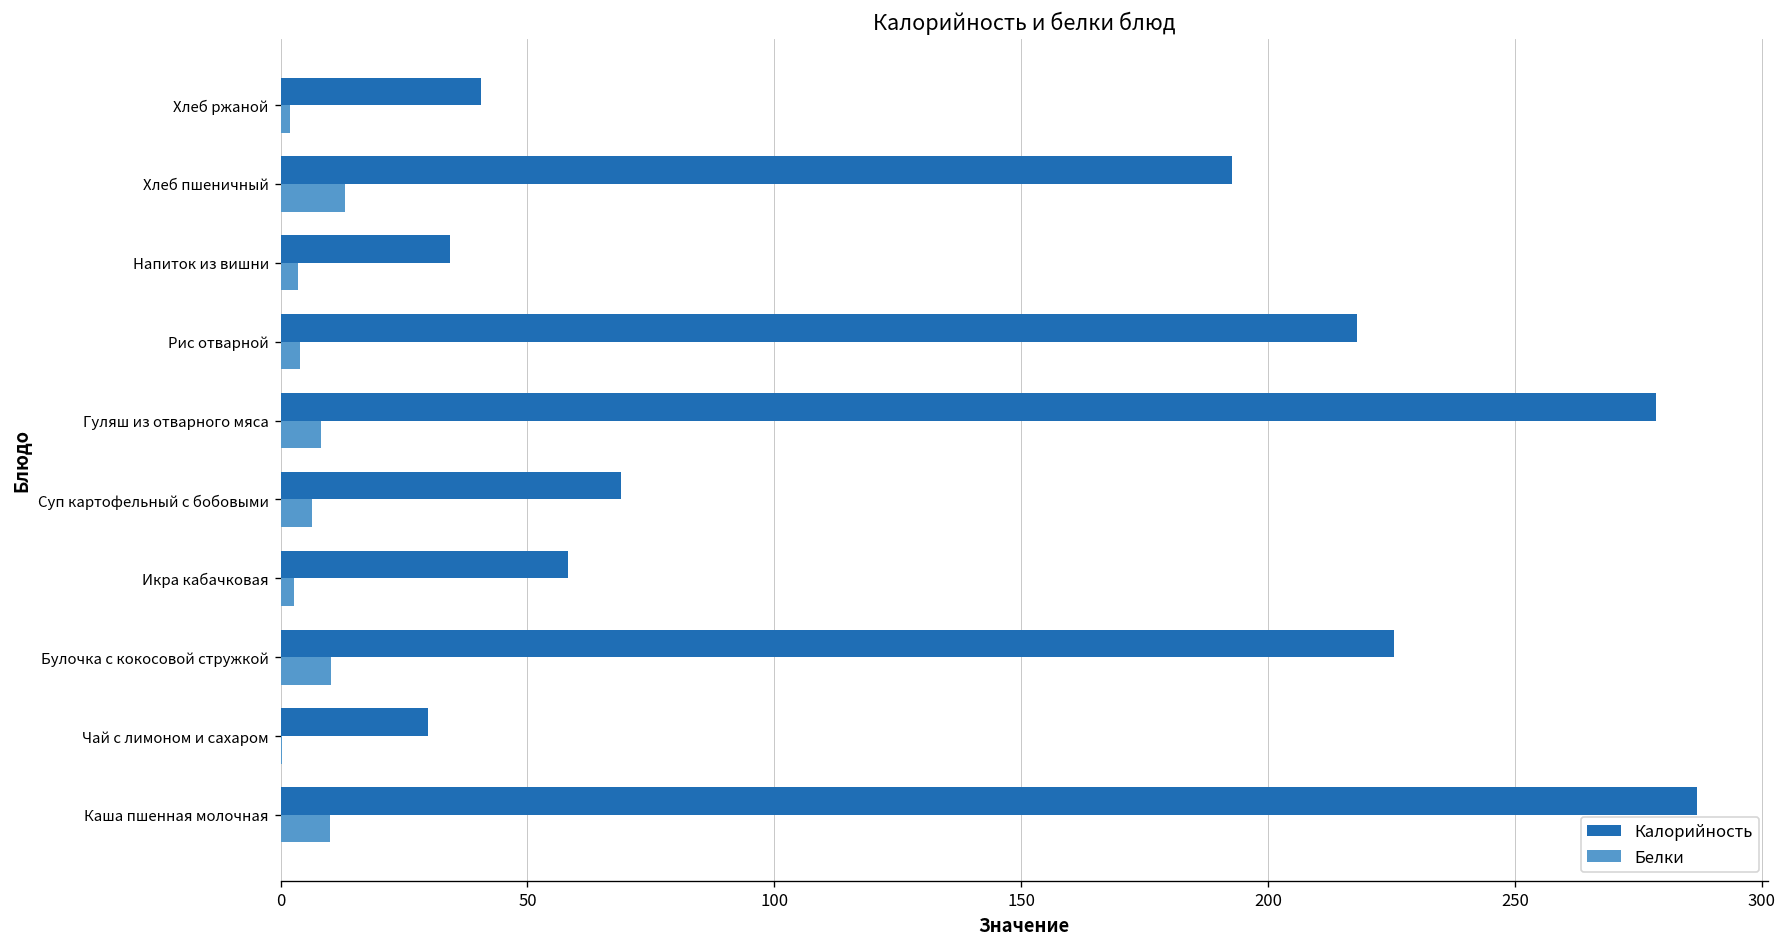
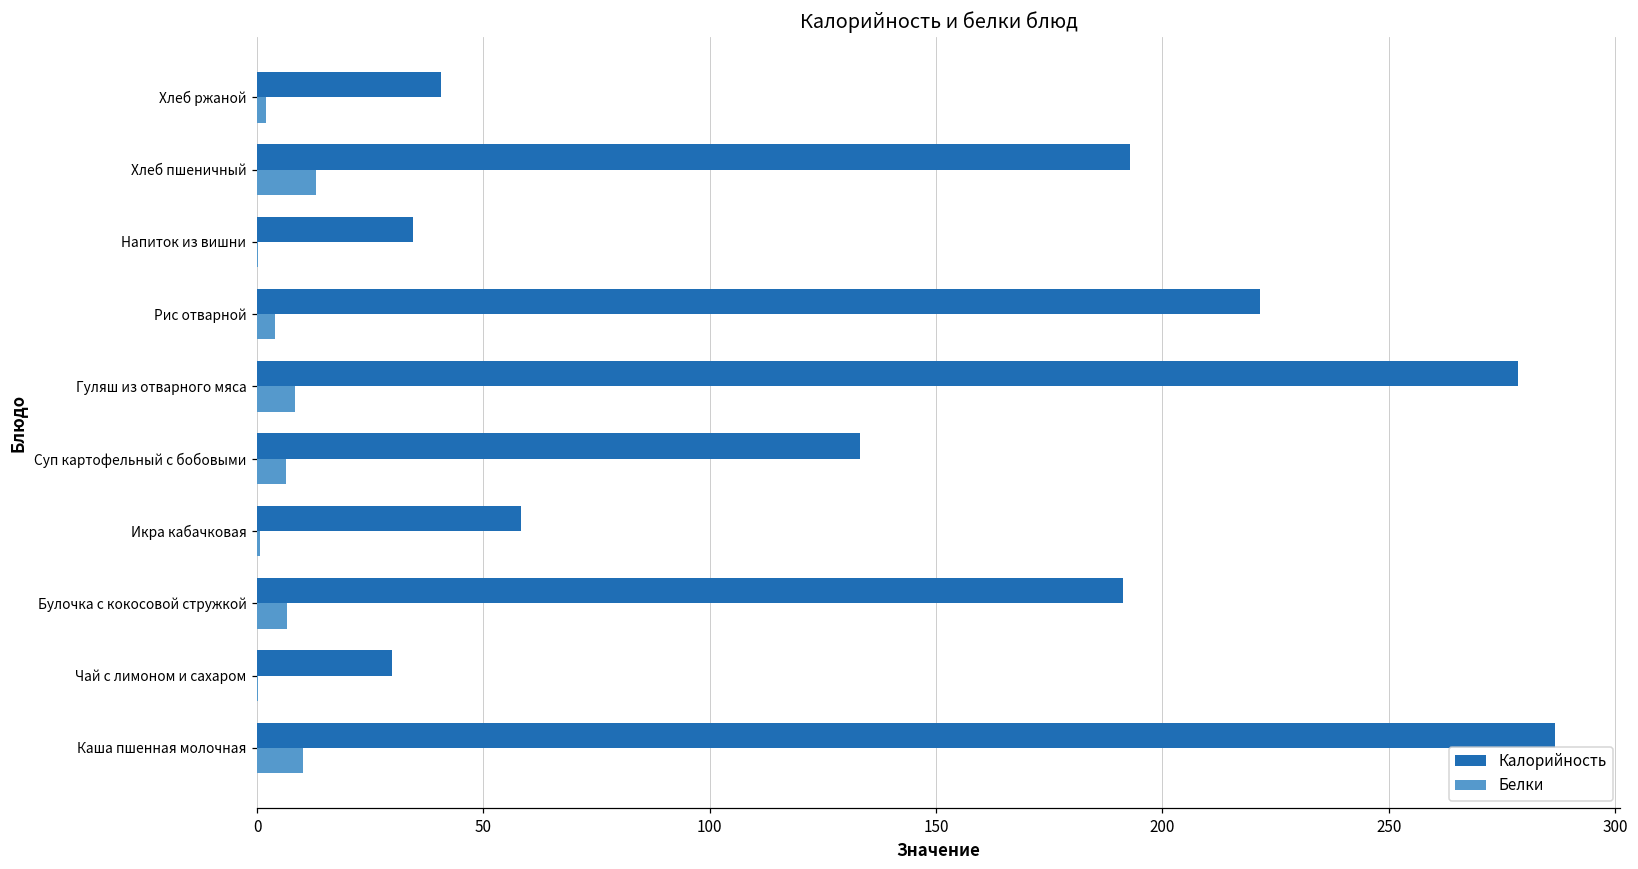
  {
    "Калорийность": {
      "Хлеб ржаной": 41,
      "Хлеб пшеничный": 193,
      "Напиток из вишни": 34,
-     "Рис отварной": 218,
+     "Рис отварной": 222,
      "Гуляш из отварного мяса": 279,
-     "Суп картофельный с бобовыми": 69,
+     "Суп картофельный с бобовыми": 133,
      "Икра кабачковая": 58,
-     "Булочка с кокосовой стружкой": 226,
+     "Булочка с кокосовой стружкой": 191,
      "Чай с лимоном и сахаром": 30,
      "Каша пшенная молочная": 287
    },
    "Белки": {
      "Хлеб ржаной": 2,
      "Хлеб пшеничный": 13,
-     "Напиток из вишни": 3,
+     "Напиток из вишни": 0,
      "Рис отварной": 4,
      "Гуляш из отварного мяса": 8,
      "Суп картофельный с бобовыми": 6,
-     "Икра кабачковая": 3,
-     "Булочка с кокосовой стружкой": 10,
+     "Икра кабачковая": 1,
+     "Булочка с кокосовой стружкой": 7,
      "Каша пшенная молочная": 10
    }
  }
